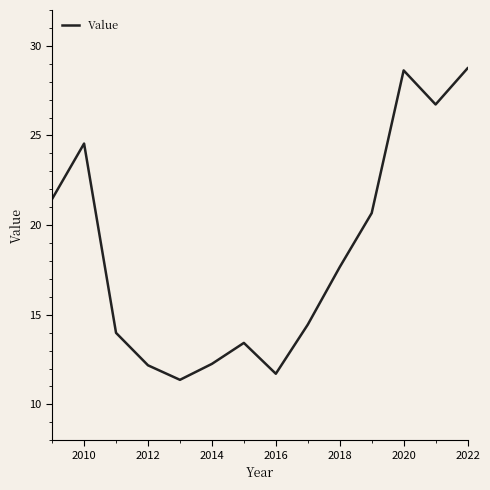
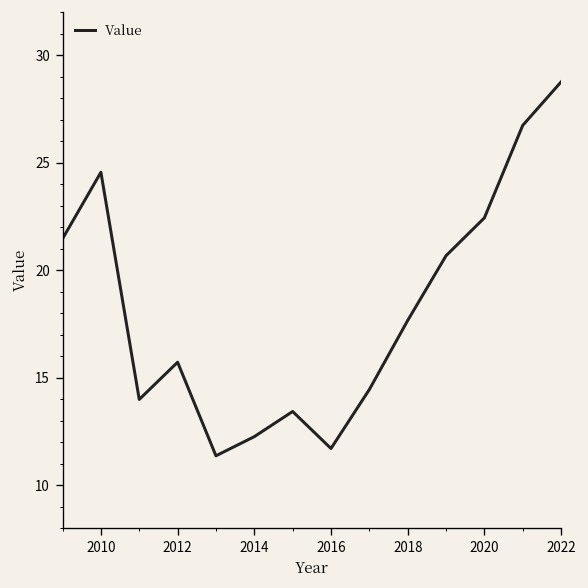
  {
    "2010": 24.6,
-   "2012": 12.2,
+   "2012": 15.7,
    "2014": 12.3,
    "2016": 11.7,
    "2018": 17.7,
-   "2020": 28.6,
+   "2020": 22.4,
    "2022": 28.8
  }
